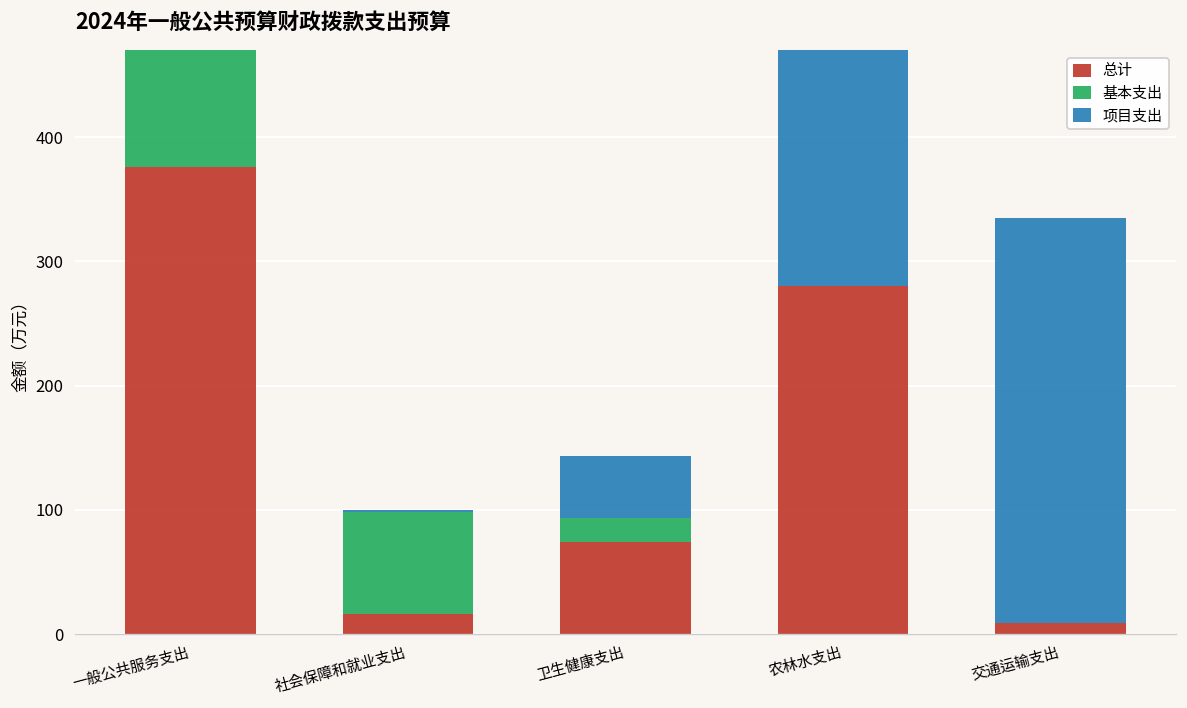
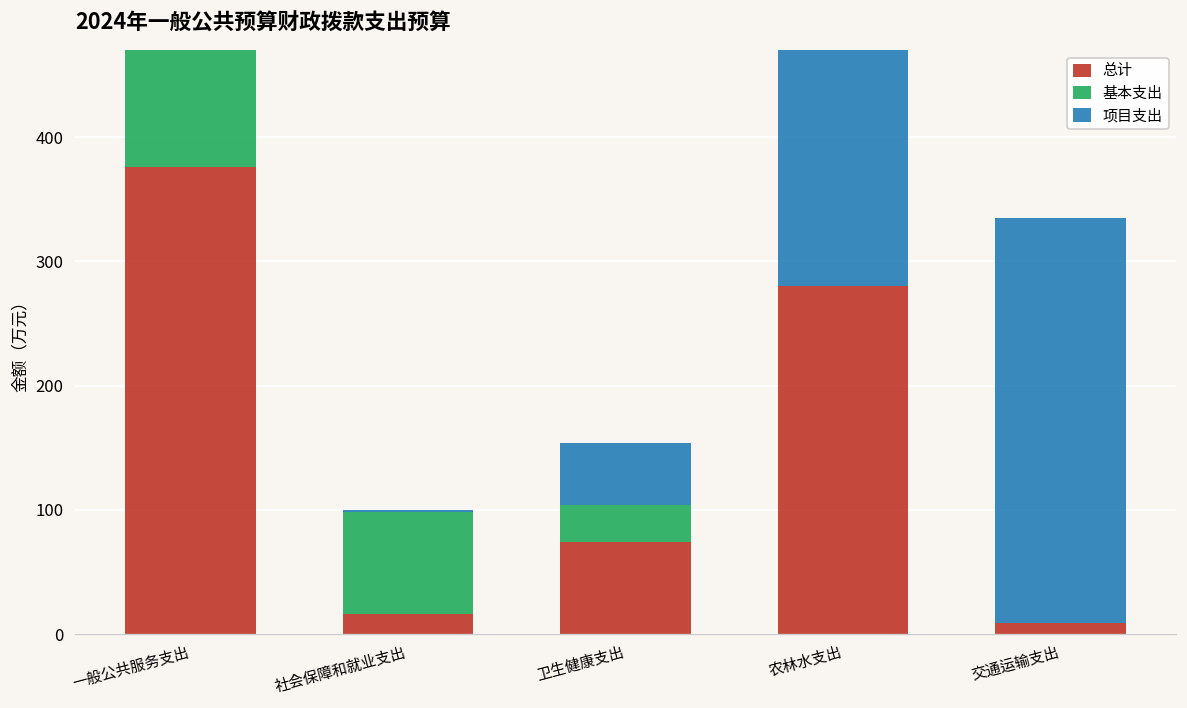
  {
    "总计": {
      "一般公共服务支出": 376,
      "社会保障和就业支出": 16,
      "卫生健康支出": 74,
      "农林水支出": 280,
      "交通运输支出": 9
    },
    "基本支出": {
      "社会保障和就业支出": 82,
-     "卫生健康支出": 20,
+     "卫生健康支出": 30,
      "农林水支出": 0,
      "交通运输支出": 0
    },
    "项目支出": {
      "卫生健康支出": 50,
      "交通运输支出": 325
    }
  }
